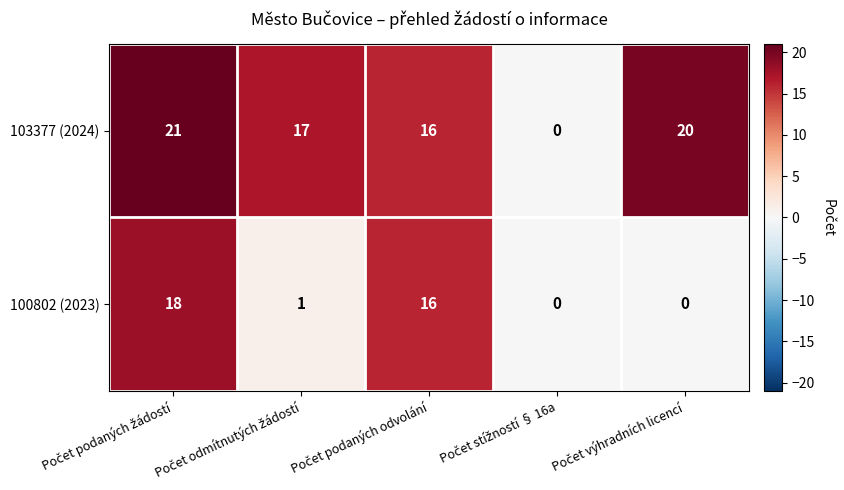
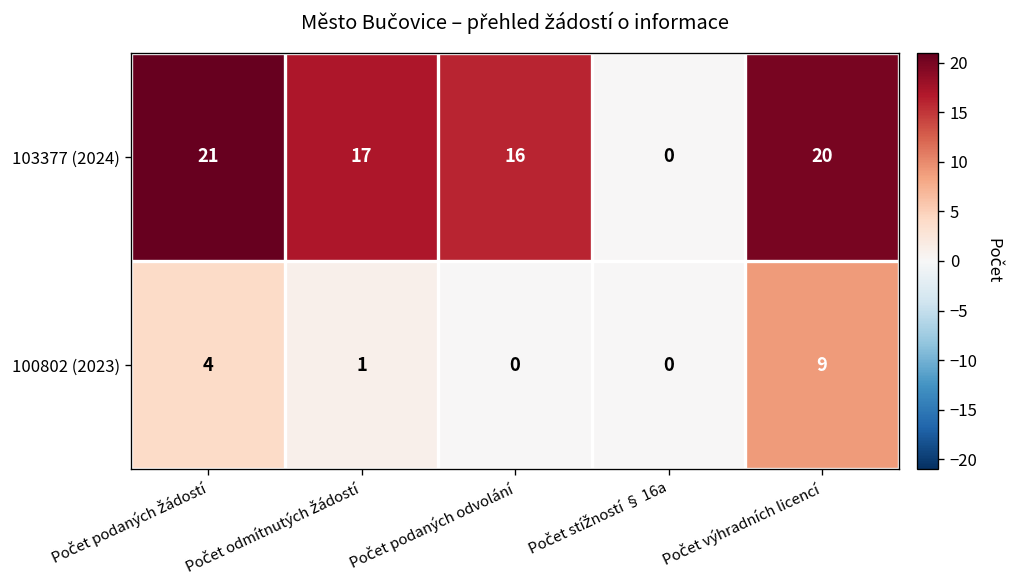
  {
    "103377 (2024)": {
      "Počet podaných žádostí": 21,
      "Počet odmítnutých žádostí": 17,
      "Počet podaných odvolání": 16,
      "Počet stížností § 16a": 0,
      "Počet výhradních licencí": 20
    },
    "100802 (2023)": {
-     "Počet podaných žádostí": 18,
+     "Počet podaných žádostí": 4,
      "Počet odmítnutých žádostí": 1,
-     "Počet podaných odvolání": 16,
+     "Počet podaných odvolání": 0,
      "Počet stížností § 16a": 0,
-     "Počet výhradních licencí": 0
+     "Počet výhradních licencí": 9
    }
  }
